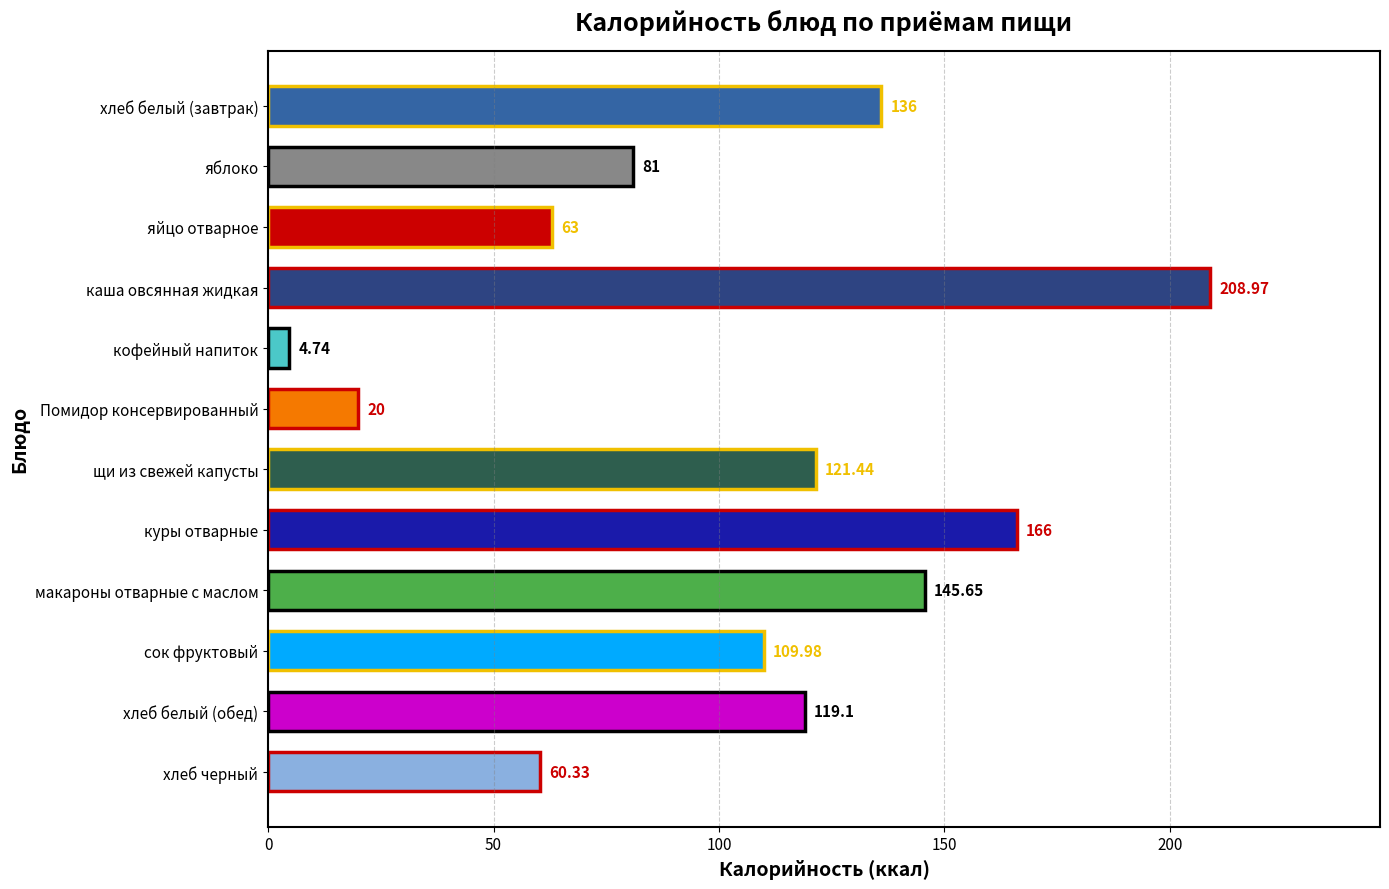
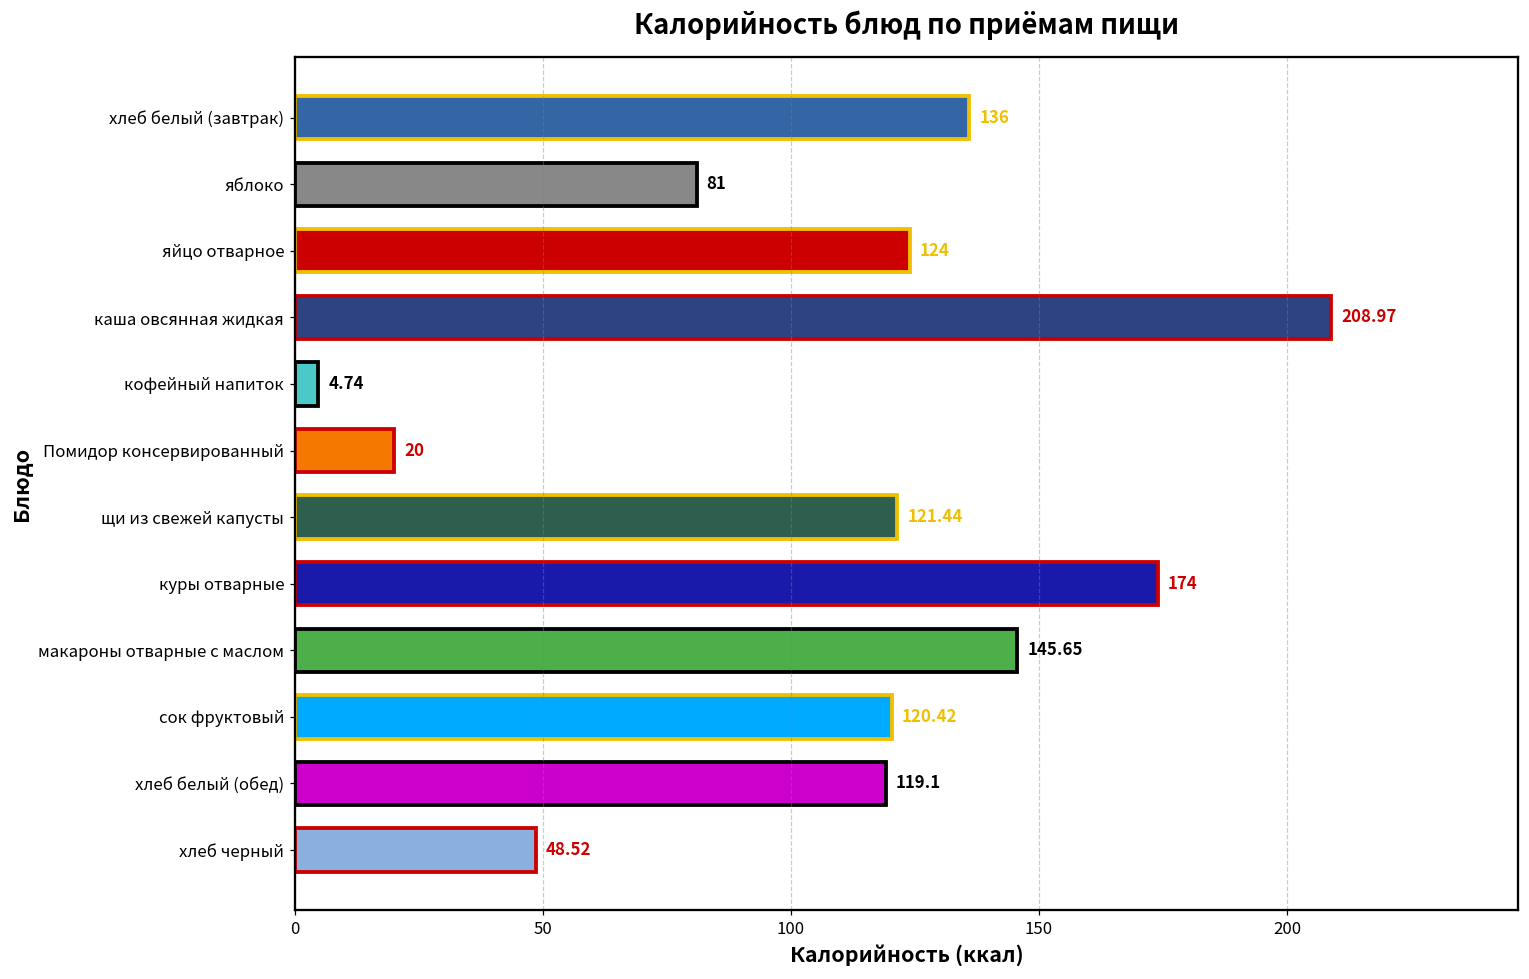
  {
    "хлеб белый (завтрак)": 136,
    "яблоко": 81,
-   "яйцо отварное": 63,
+   "яйцо отварное": 124,
    "каша овсянная жидкая": 208.97,
    "кофейный напиток": 4.74,
    "Помидор консервированный": 20,
    "щи из свежей капусты": 121.44,
-   "куры отварные": 166,
+   "куры отварные": 174,
    "макароны отварные с маслом": 145.65,
-   "сок фруктовый": 109.98,
+   "сок фруктовый": 120.42,
    "хлеб белый (обед)": 119.1,
-   "хлеб черный": 60.33
+   "хлеб черный": 48.52
  }
